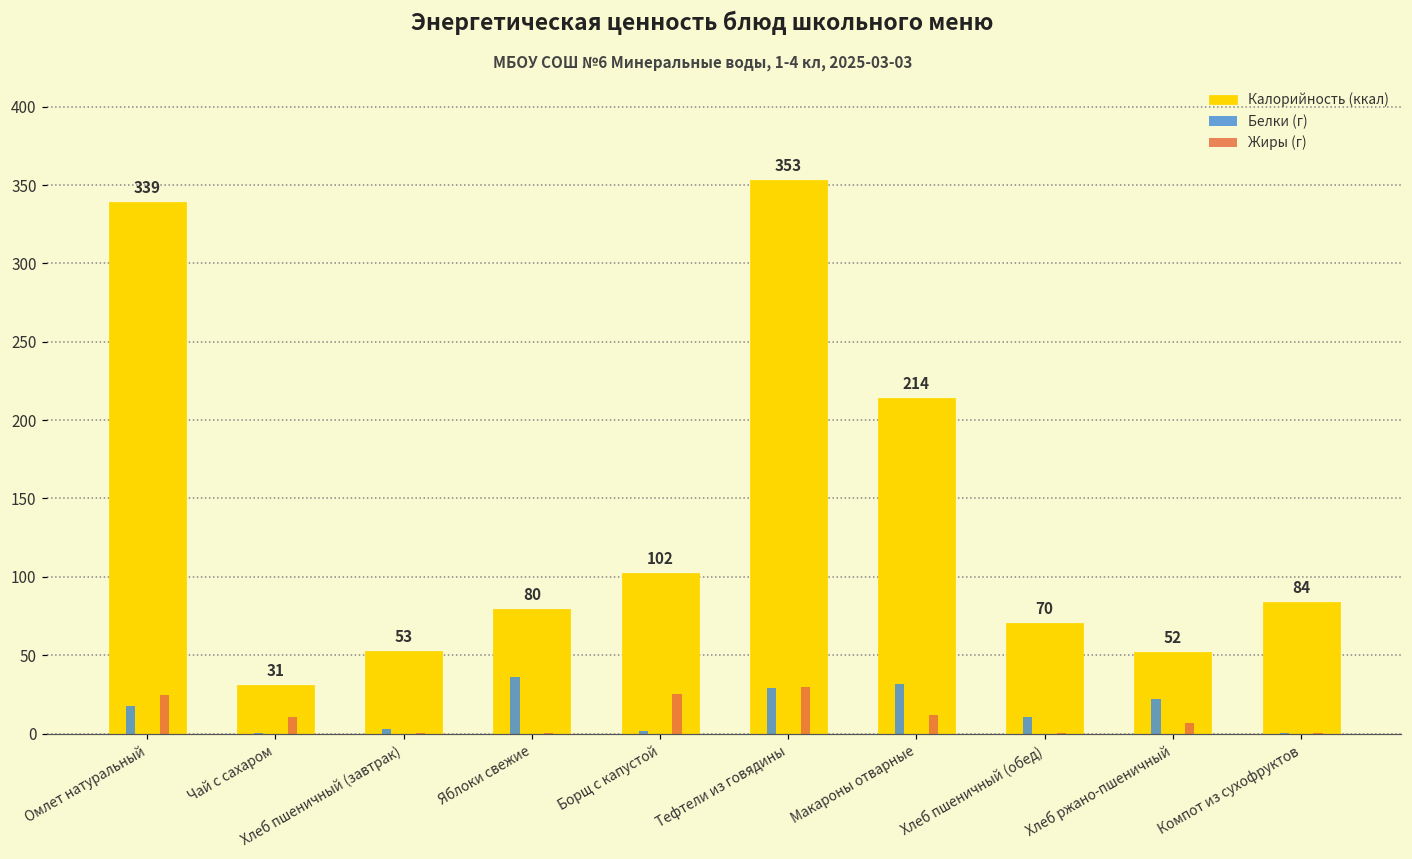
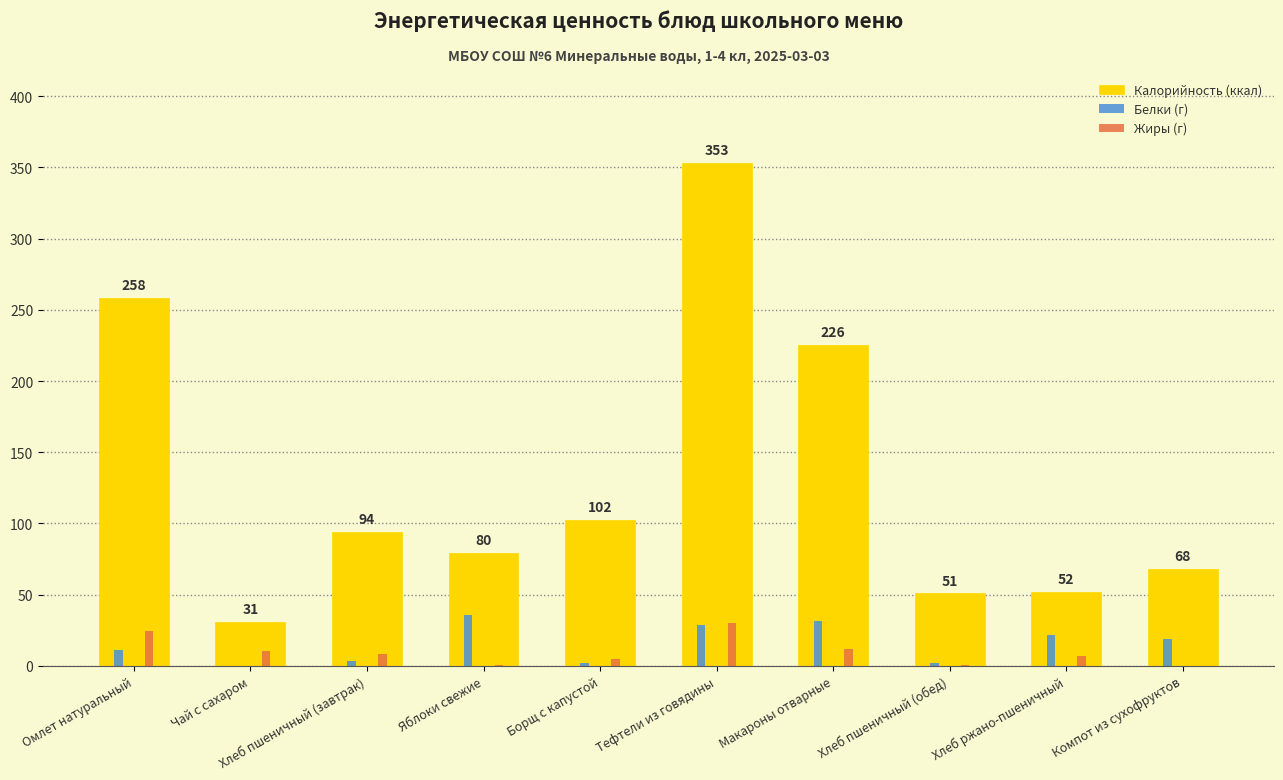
  {
    "Калорийность (ккал)": {
-     "Омлет натуральный": 339,
+     "Омлет натуральный": 258,
      "Чай с сахаром": 31,
-     "Хлеб пшеничный (завтрак)": 53,
+     "Хлеб пшеничный (завтрак)": 94,
      "Яблоки свежие": 80,
      "Борщ с капустой": 102,
      "Тефтели из говядины": 353,
-     "Макароны отварные": 214,
-     "Хлеб пшеничный (обед)": 70,
+     "Макароны отварные": 226,
+     "Хлеб пшеничный (обед)": 51,
      "Хлеб ржано-пшеничный": 52,
-     "Компот из сухофруктов": 84
+     "Компот из сухофруктов": 68
    },
    "Белки (г)": {
-     "Омлет натуральный": 17,
-     "Хлеб пшеничный (обед)": 11,
-     "Компот из сухофруктов": 1
+     "Омлет натуральный": 11,
+     "Хлеб пшеничный (обед)": 2,
+     "Компот из сухофруктов": 19
    },
    "Жиры (г)": {
-     "Хлеб пшеничный (завтрак)": 0,
-     "Борщ с капустой": 25
+     "Хлеб пшеничный (завтрак)": 8,
+     "Борщ с капустой": 5
    }
  }
